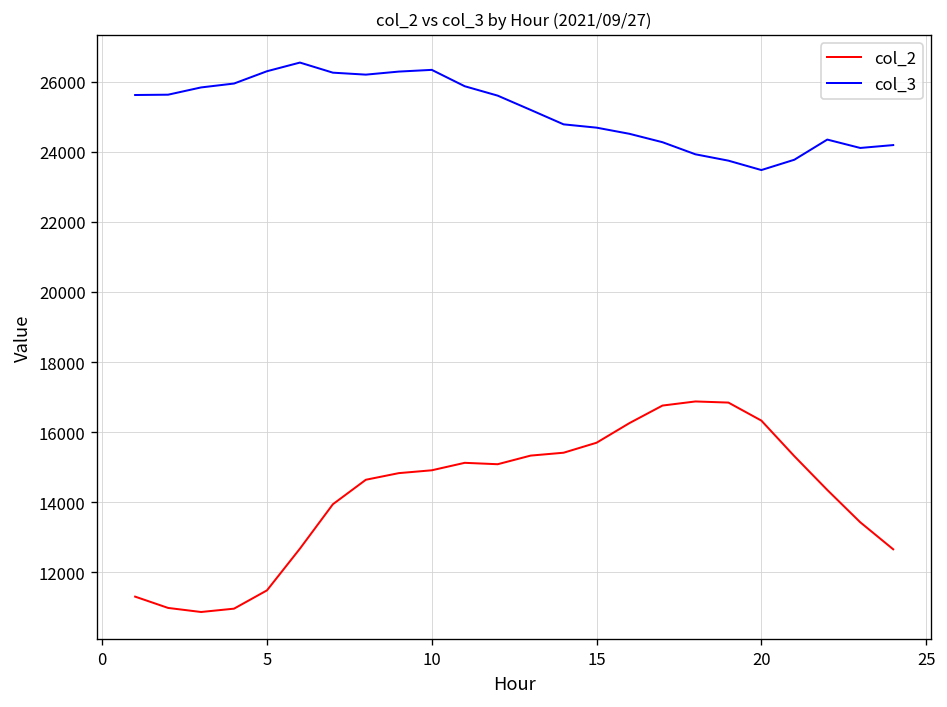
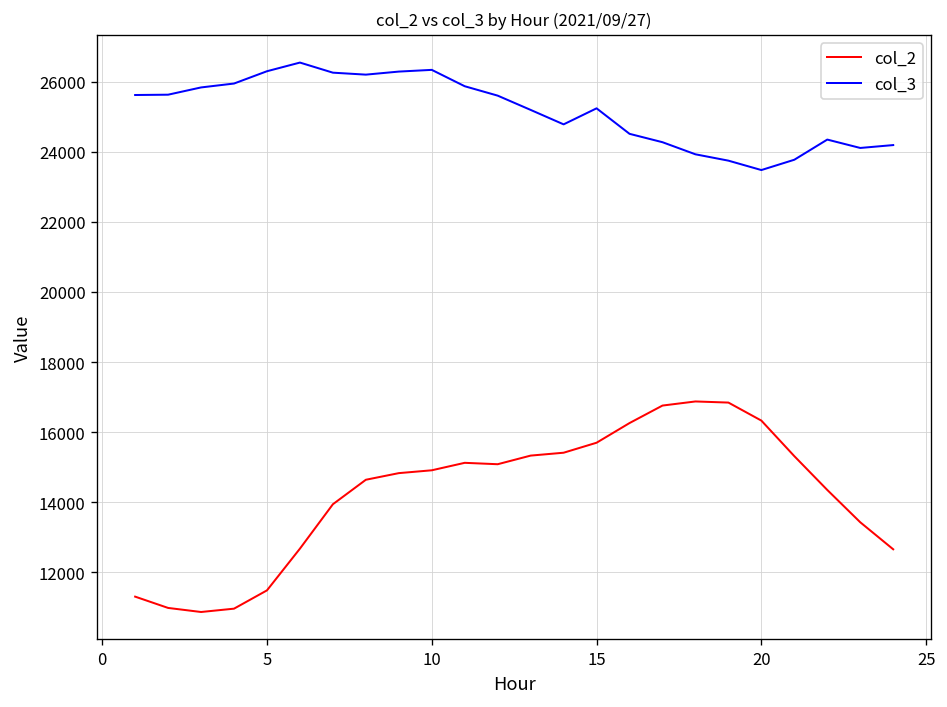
  {
    "col_2": {
      "5": 11500,
      "10": 14900,
      "15": 15700,
      "20": 16300
    },
    "col_3": {
      "5": 26300,
      "10": 26300,
-     "15": 24700,
+     "15": 25200,
      "20": 23500
    }
  }
